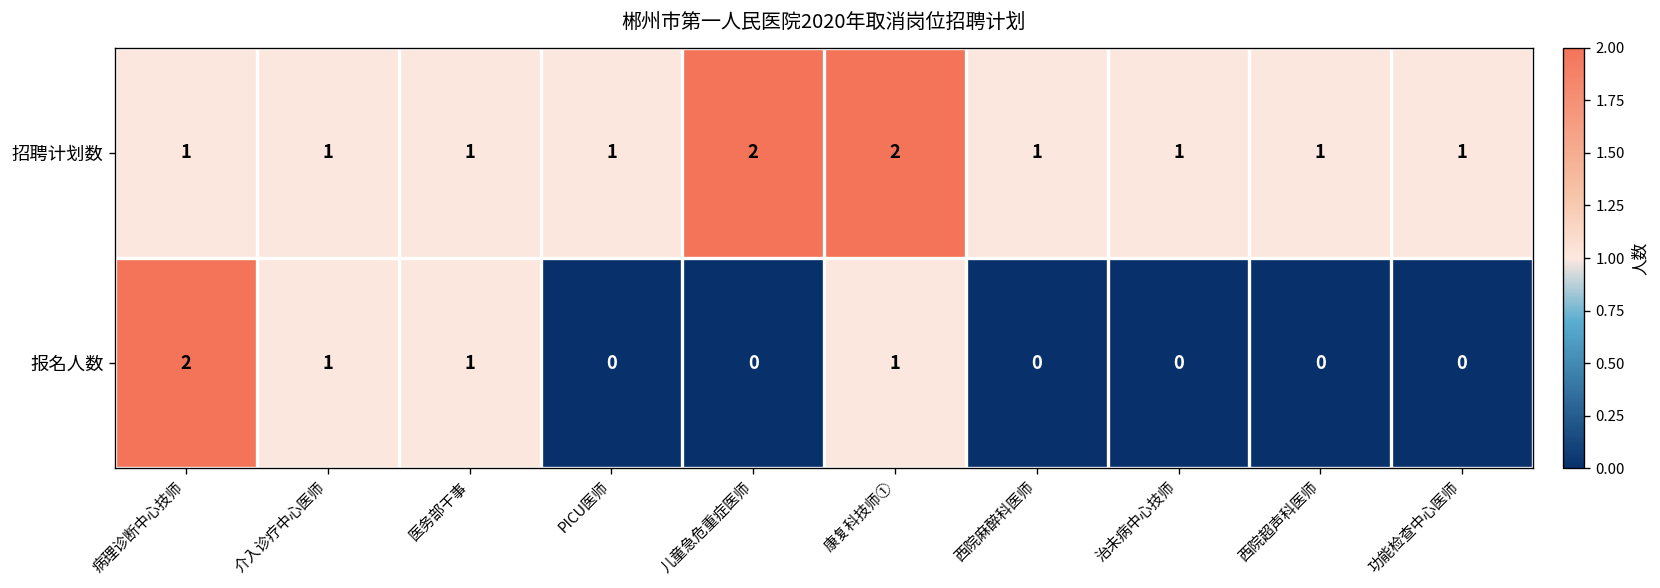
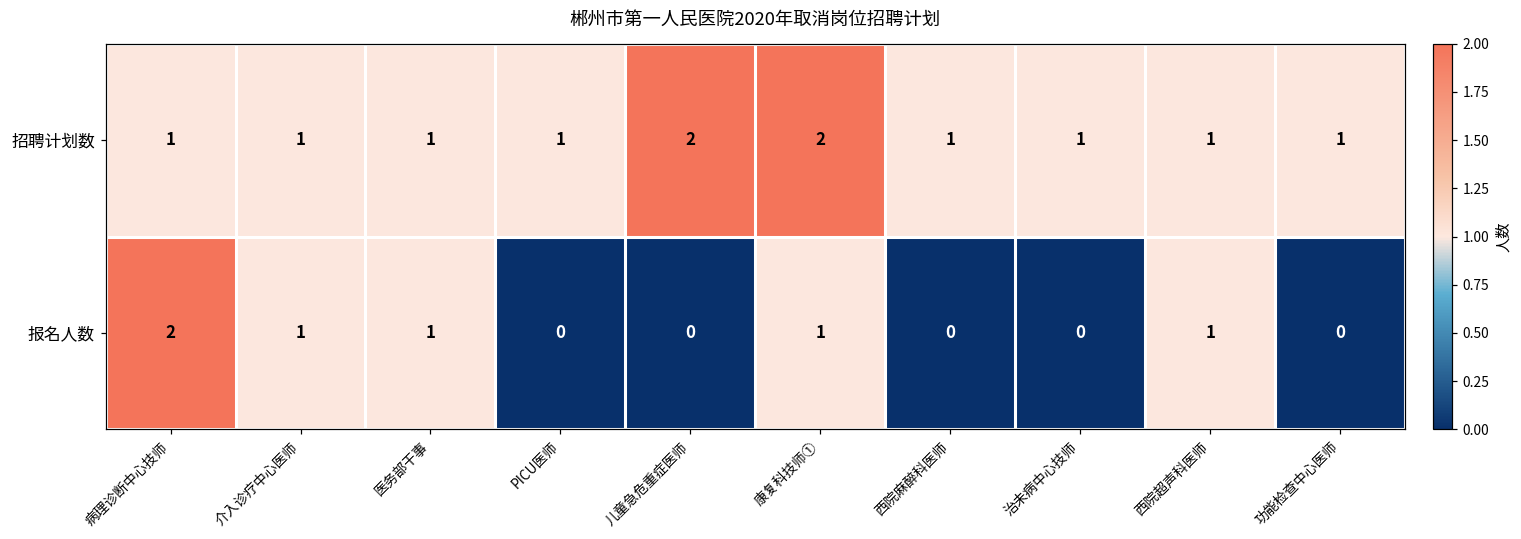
  {
    "招聘计划数": {
      "病理诊断中心技师": 1,
      "介入诊疗中心医师": 1,
      "医务部干事": 1,
      "PICU医师": 1,
      "儿童急危重症医师": 2,
      "康复科技师①": 2,
      "西院麻醉科医师": 1,
      "治未病中心技师": 1,
      "西院超声科医师": 1,
      "功能检查中心医师": 1
    },
    "报名人数": {
      "病理诊断中心技师": 2,
      "介入诊疗中心医师": 1,
      "医务部干事": 1,
      "PICU医师": 0,
      "儿童急危重症医师": 0,
      "康复科技师①": 1,
      "西院麻醉科医师": 0,
      "治未病中心技师": 0,
-     "西院超声科医师": 0,
+     "西院超声科医师": 1,
      "功能检查中心医师": 0
    }
  }
